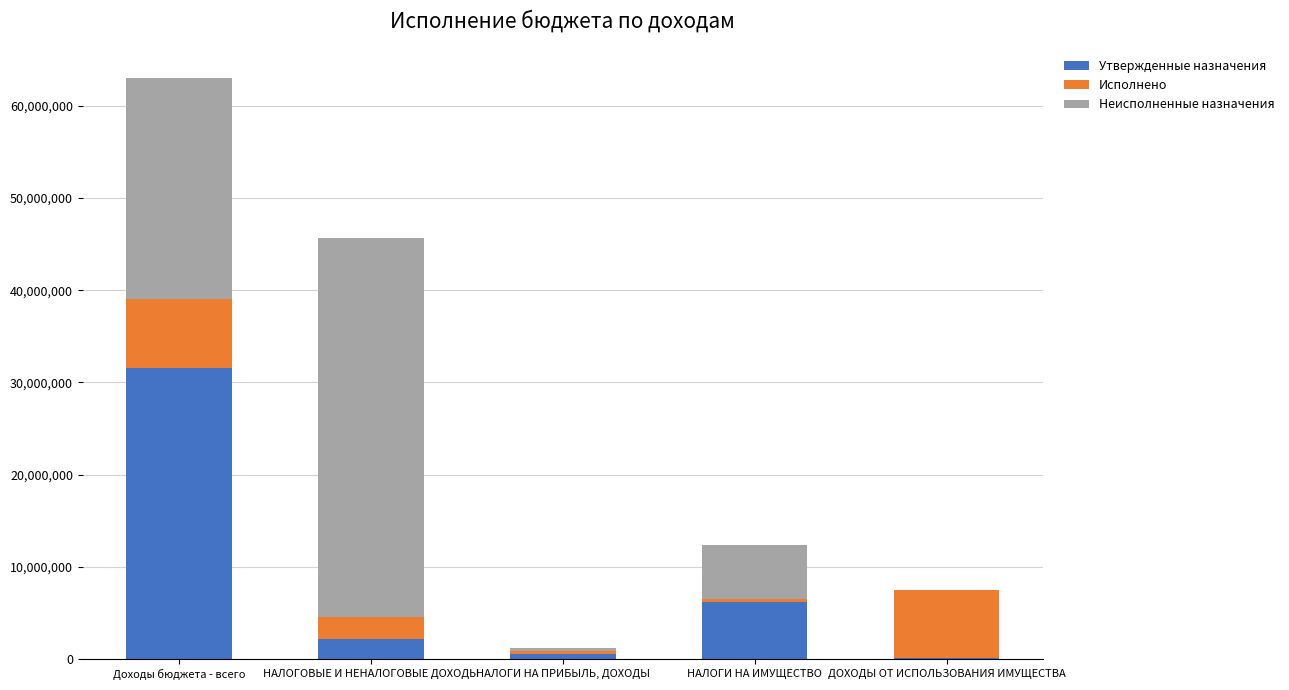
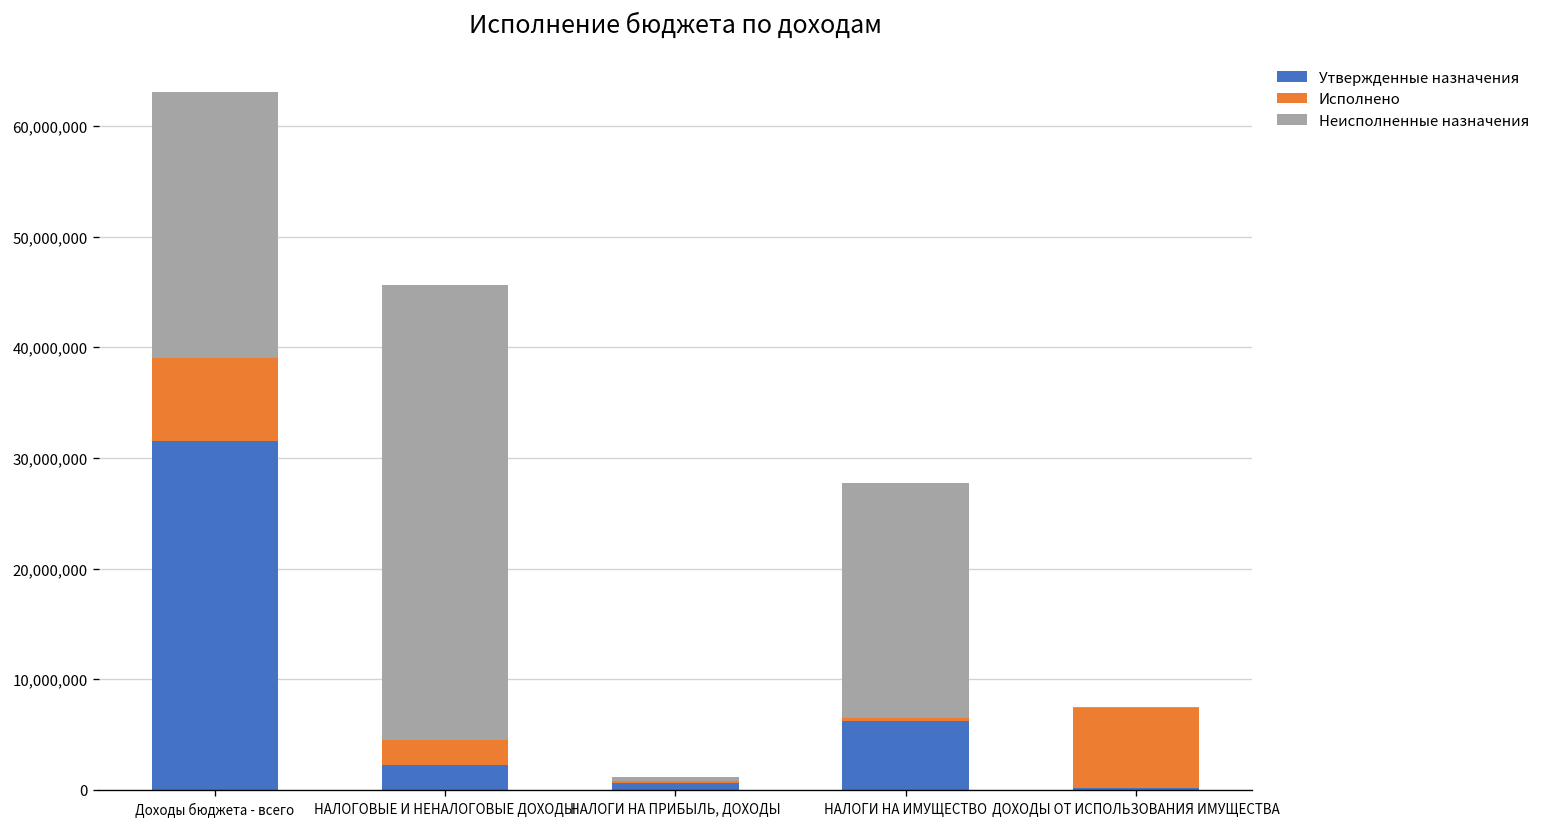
  {
    "Утвержденные назначения": {
      "Доходы бюджета - всего": "32,000,000",
      "НАЛОГОВЫЕ И НЕНАЛОГОВЫЕ ДОХОДЫ": "2,000,000",
      "НАЛОГИ НА ПРИБЫЛЬ, ДОХОДЫ": "1,000,000",
      "НАЛОГИ НА ИМУЩЕСТВО": "6,000,000"
    },
    "Исполнено": {
      "Доходы бюджета - всего": "8,000,000",
      "НАЛОГОВЫЕ И НЕНАЛОГОВЫЕ ДОХОДЫ": "2,000,000",
      "НАЛОГИ НА ИМУЩЕСТВО": "0",
      "ДОХОДЫ ОТ ИСПОЛЬЗОВАНИЯ ИМУЩЕСТВА": "7,000,000"
    },
    "Неисполненные назначения": {
      "Доходы бюджета - всего": "24,000,000",
      "НАЛОГОВЫЕ И НЕНАЛОГОВЫЕ ДОХОДЫ": "41,000,000",
      "НАЛОГИ НА ПРИБЫЛЬ, ДОХОДЫ": "0",
-     "НАЛОГИ НА ИМУЩЕСТВО": "6,000,000"
+     "НАЛОГИ НА ИМУЩЕСТВО": "21,000,000"
    }
  }
